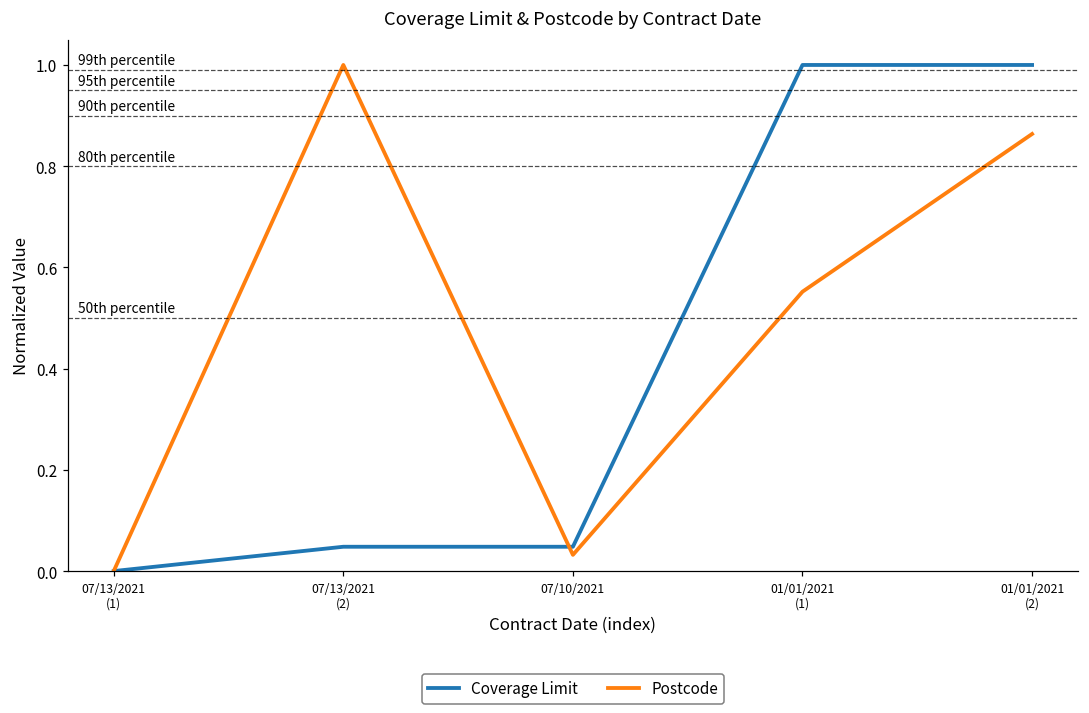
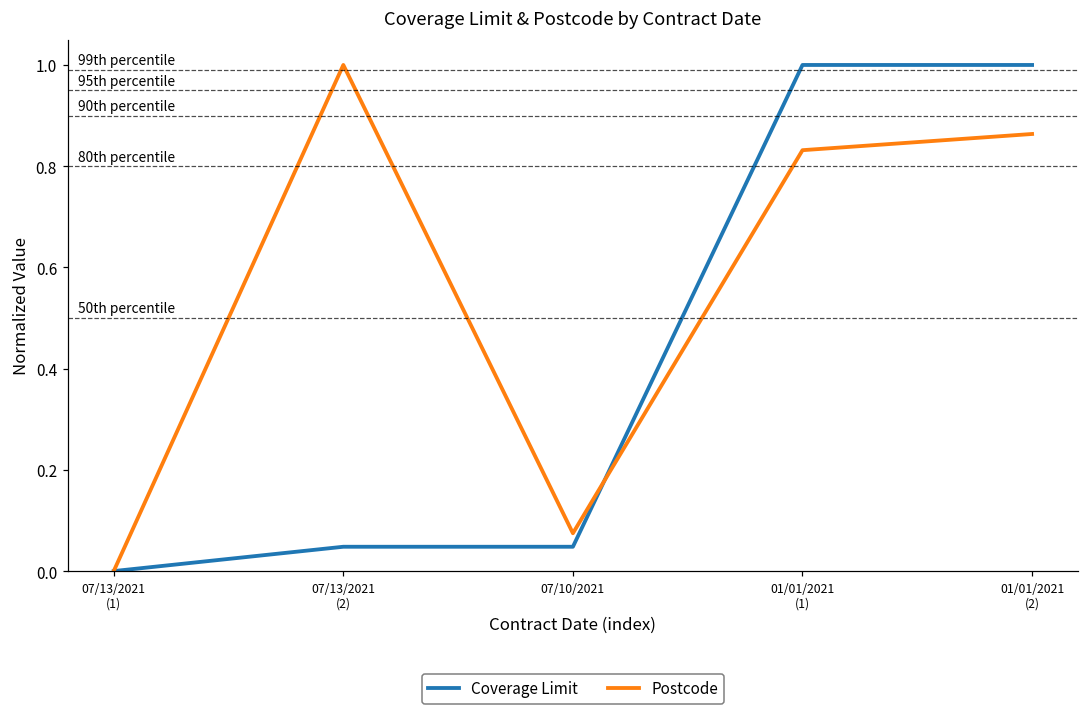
  {
    "Coverage Limit": {
      "07/13/2021 (2)": 0.05,
      "07/10/2021": 0.05,
      "01/01/2021 (1)": 1.00,
      "01/01/2021 (2)": 1.00
    },
    "Postcode": {
      "07/13/2021 (2)": 1.00,
-     "07/10/2021": 0.03,
-     "01/01/2021 (1)": 0.55,
+     "07/10/2021": 0.07,
+     "01/01/2021 (1)": 0.83,
      "01/01/2021 (2)": 0.86
    }
  }
